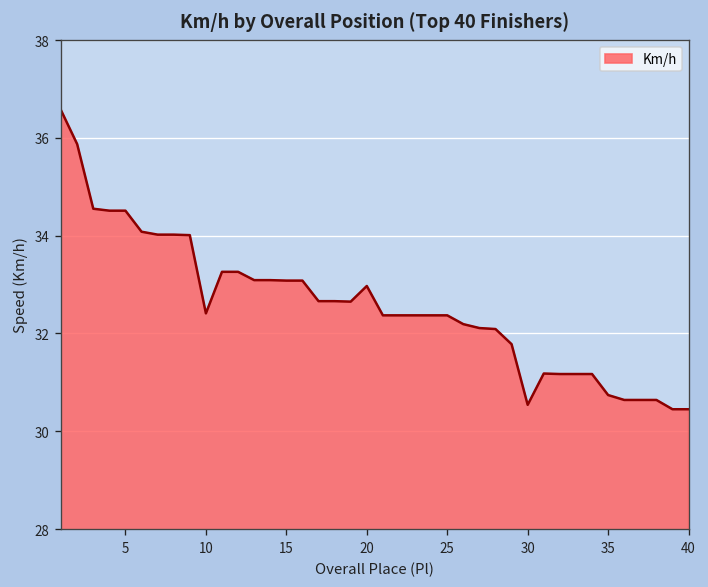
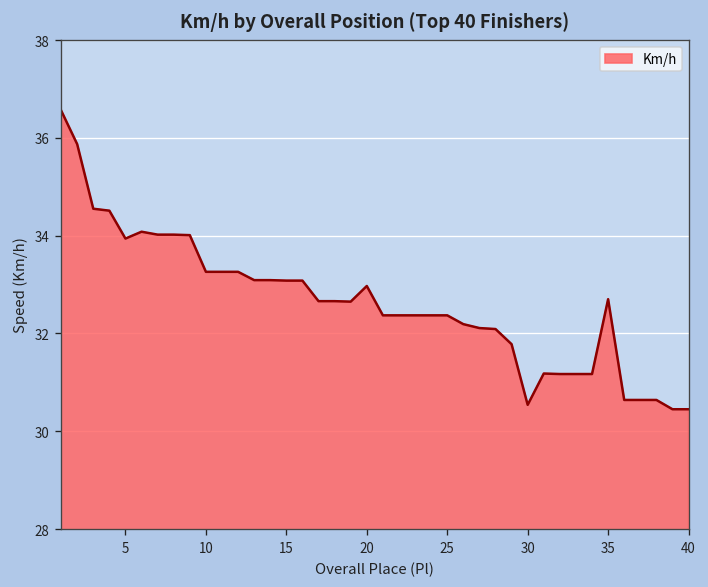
  {
-   "5": 34.5,
-   "10": 32.4,
+   "5": 33.9,
+   "10": 33.3,
    "15": 33.1,
    "20": 33.0,
    "25": 32.4,
    "30": 30.5,
-   "35": 30.7,
+   "35": 32.7,
    "40": 30.5
  }
